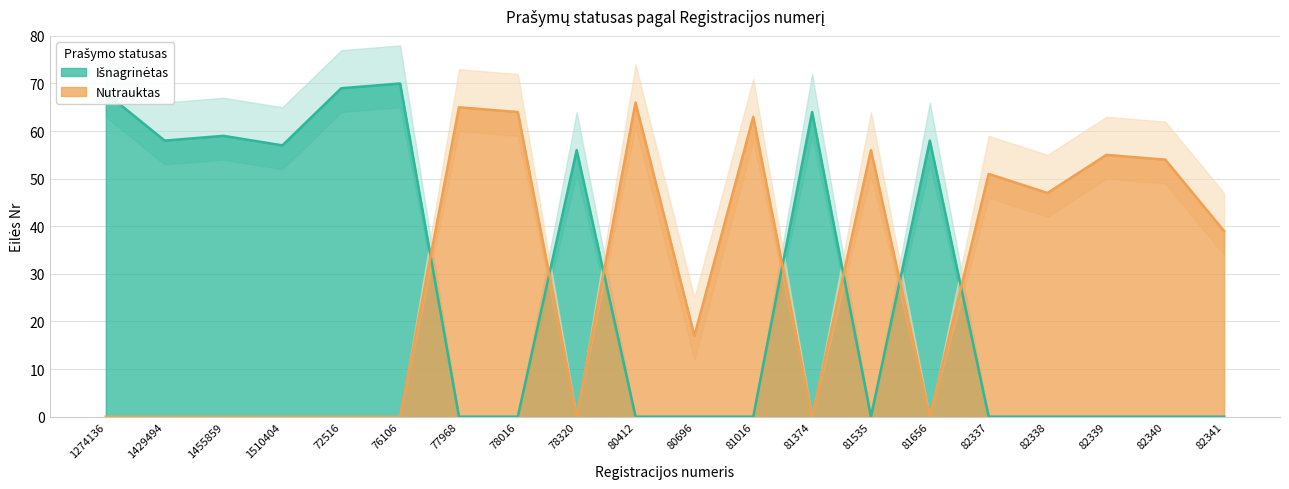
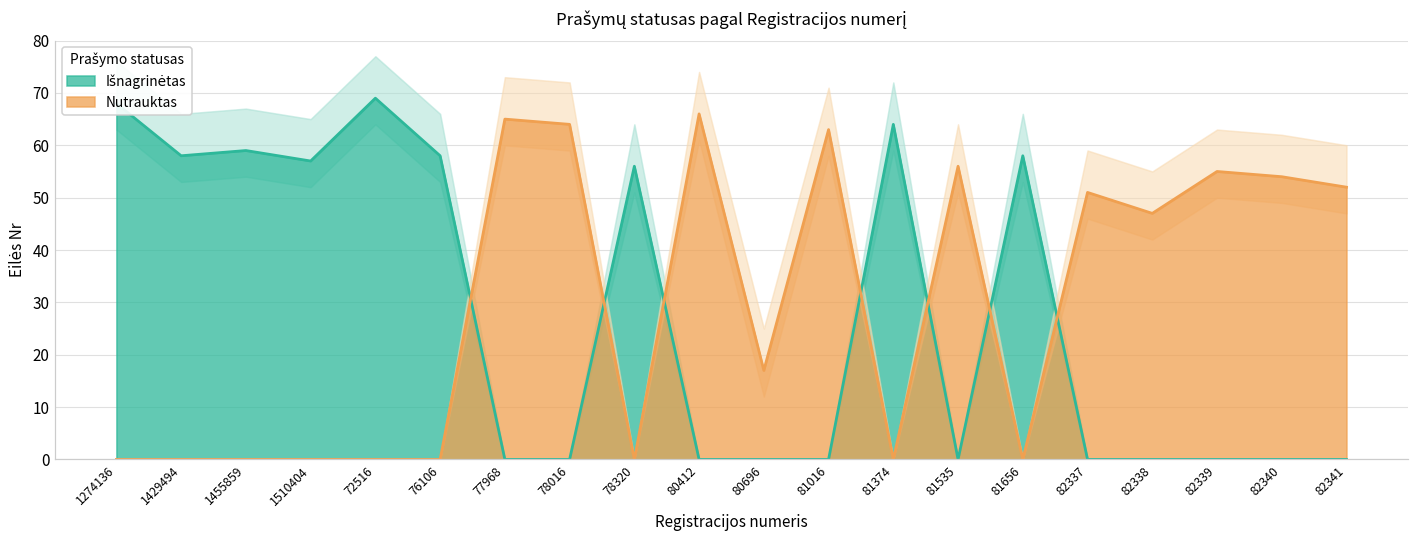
  {
    "Išnagrinėtas": {
      "1429494": 58,
      "1455859": 59,
      "1510404": 57,
      "72516": 69,
-     "76106": 70,
+     "76106": 58,
      "78320": 56,
      "81374": 64,
      "81656": 58
    },
    "Nutrauktas": {
      "77968": 65,
      "78016": 64,
      "80412": 66,
      "80696": 17,
      "81016": 63,
      "81535": 56,
      "82337": 51,
      "82338": 47,
      "82339": 55,
      "82340": 54,
-     "82341": 39
+     "82341": 52
    }
  }
